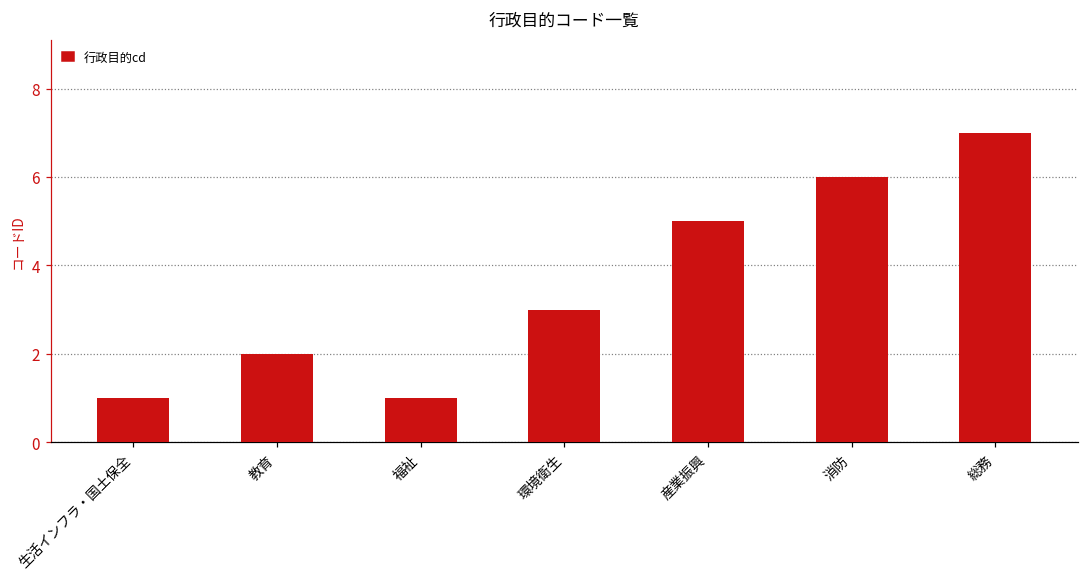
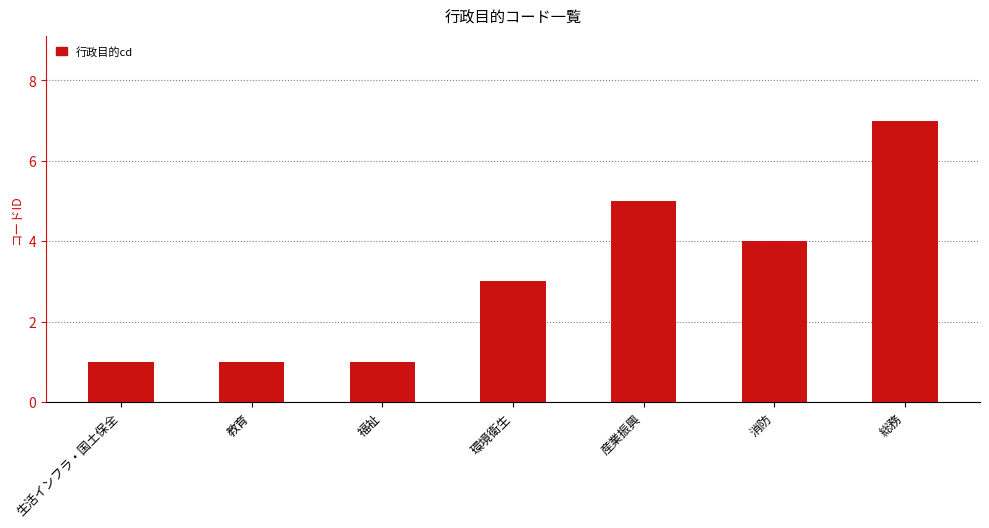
  {
    "生活インフラ・国土保全": 1,
-   "教育": 2,
+   "教育": 1,
    "福祉": 1,
    "環境衛生": 3,
    "産業振興": 5,
-   "消防": 6,
+   "消防": 4,
    "総務": 7
  }
